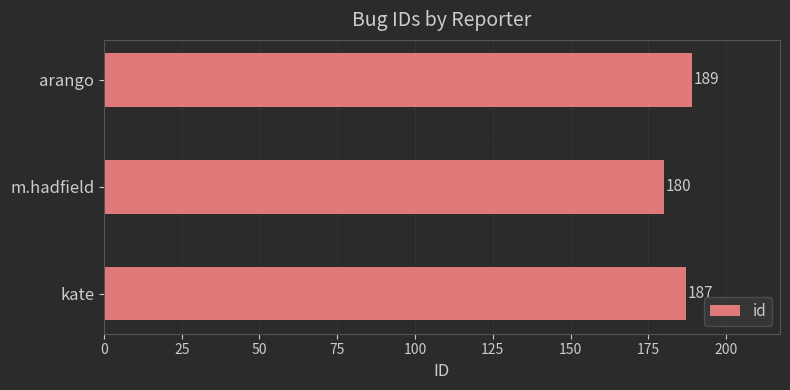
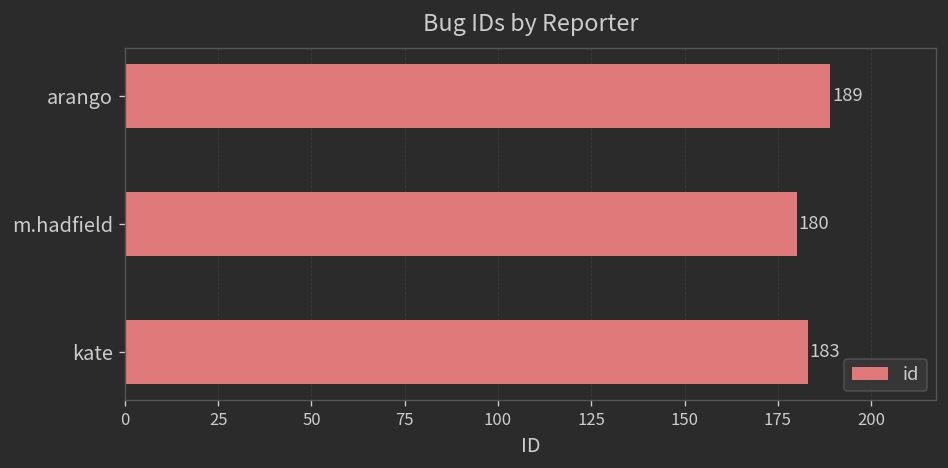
  {
-   "kate": 187
+   "kate": 183
  }
